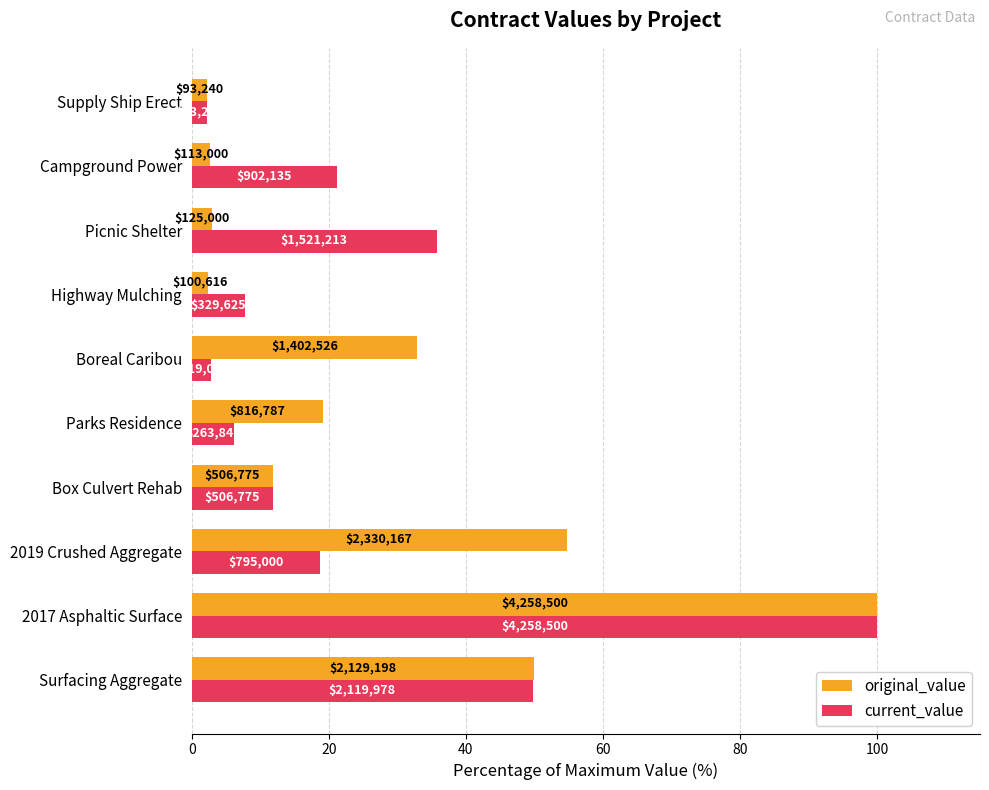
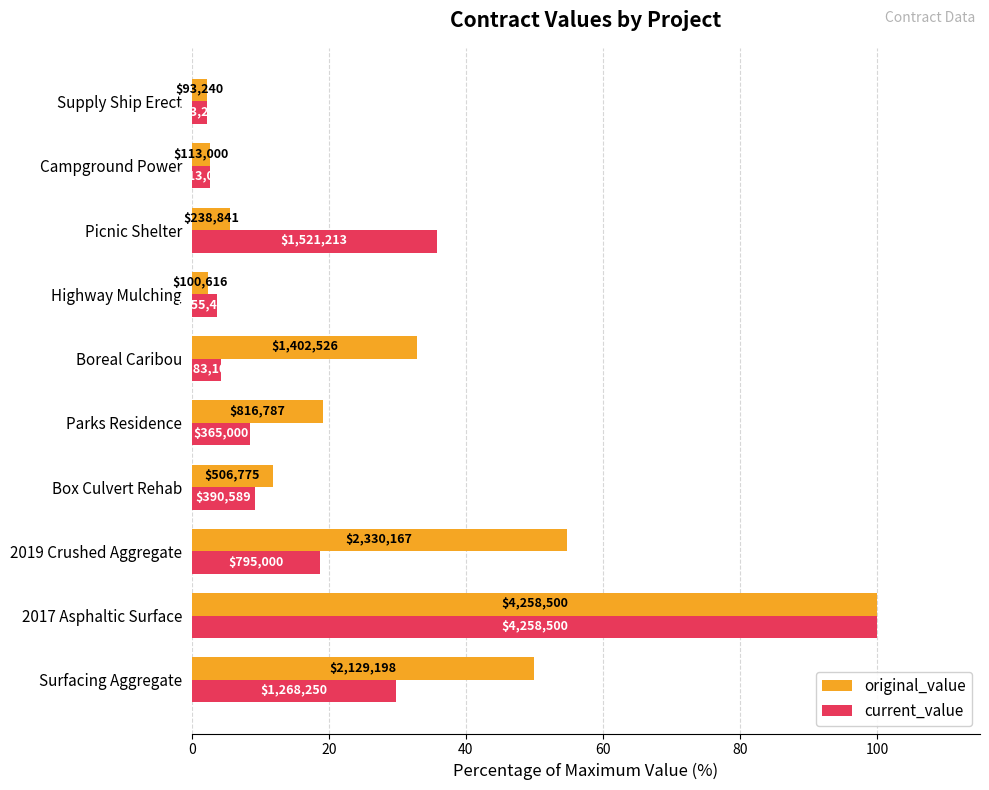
  {
    "original_value": {
-     "Picnic Shelter": "$125,000"
+     "Picnic Shelter": "$238,841"
    },
    "current_value": {
-     "Campground Power": "21",
-     "Highway Mulching": "8",
-     "Boreal Caribou": "3",
-     "Parks Residence": "$263,846",
-     "Box Culvert Rehab": "$506,775",
-     "Surfacing Aggregate": "$2,119,978"
+     "Campground Power": "3",
+     "Highway Mulching": "4",
+     "Boreal Caribou": "4",
+     "Parks Residence": "$365,000",
+     "Box Culvert Rehab": "$390,589",
+     "Surfacing Aggregate": "$1,268,250"
    }
  }
